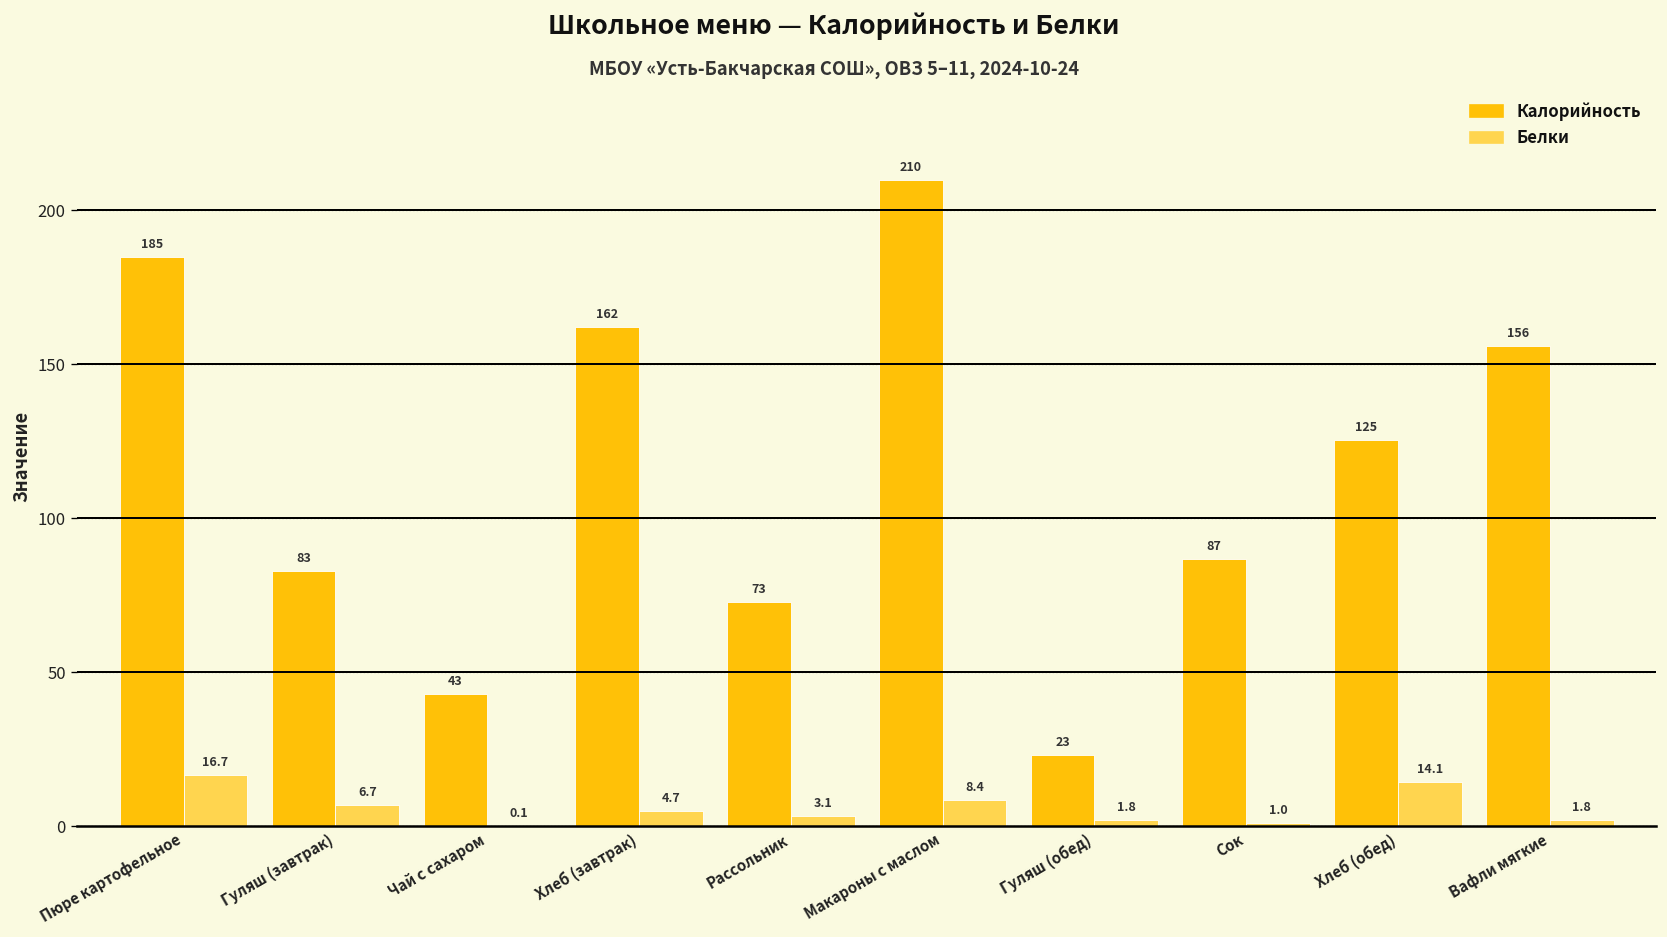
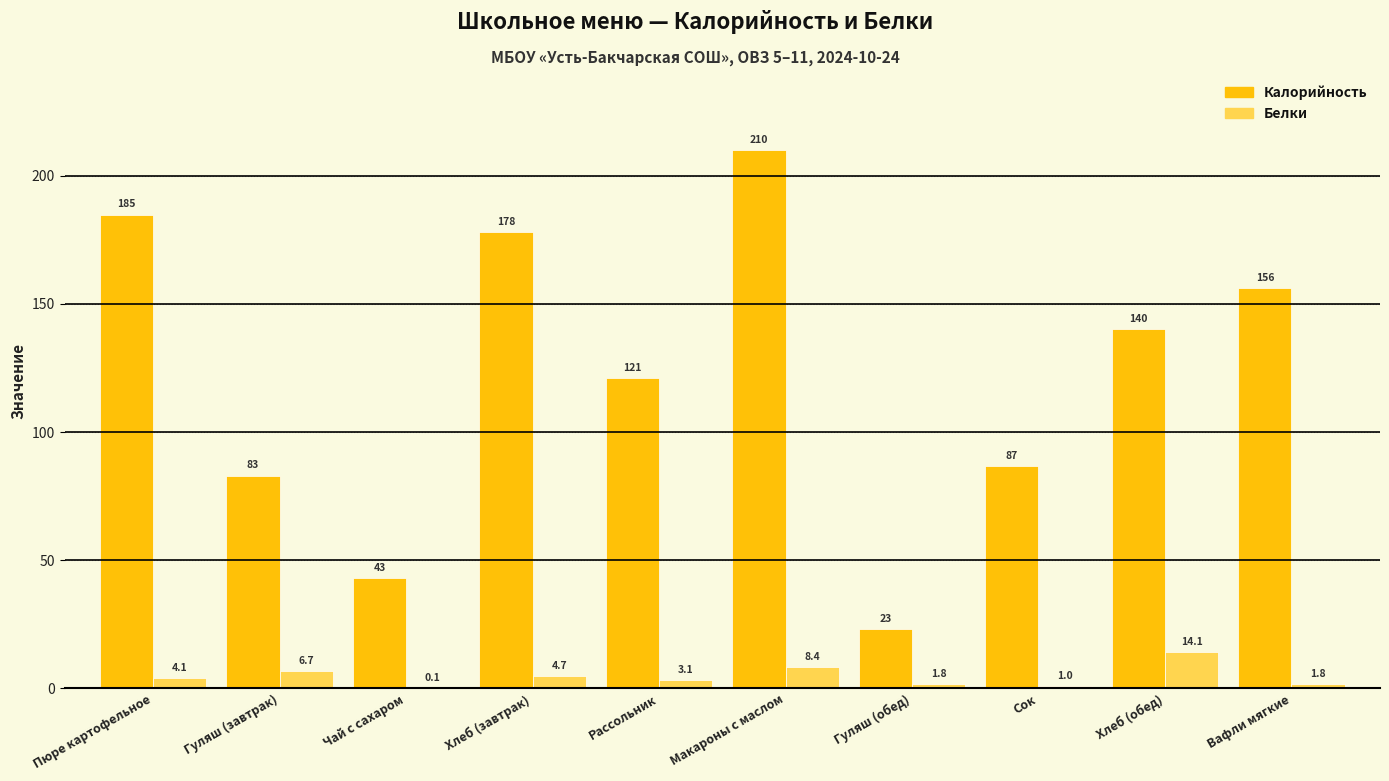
  {
    "Калорийность": {
      "Пюре картофельное": 185,
      "Гуляш (завтрак)": 83,
      "Чай с сахаром": 43,
-     "Хлеб (завтрак)": 162,
-     "Рассольник": 73,
+     "Хлеб (завтрак)": 178,
+     "Рассольник": 121,
      "Макароны с маслом": 210,
      "Гуляш (обед)": 23,
      "Сок": 87,
-     "Хлеб (обед)": 125,
+     "Хлеб (обед)": 140,
      "Вафли мягкие": 156
    },
    "Белки": {
-     "Пюре картофельное": 16.7,
+     "Пюре картофельное": 4.1,
      "Гуляш (завтрак)": 6.7,
      "Чай с сахаром": 0.1,
      "Хлеб (завтрак)": 4.7,
      "Рассольник": 3.1,
      "Макароны с маслом": 8.4,
      "Гуляш (обед)": 1.8,
      "Сок": 1.0,
      "Хлеб (обед)": 14.1,
      "Вафли мягкие": 1.8
    }
  }
